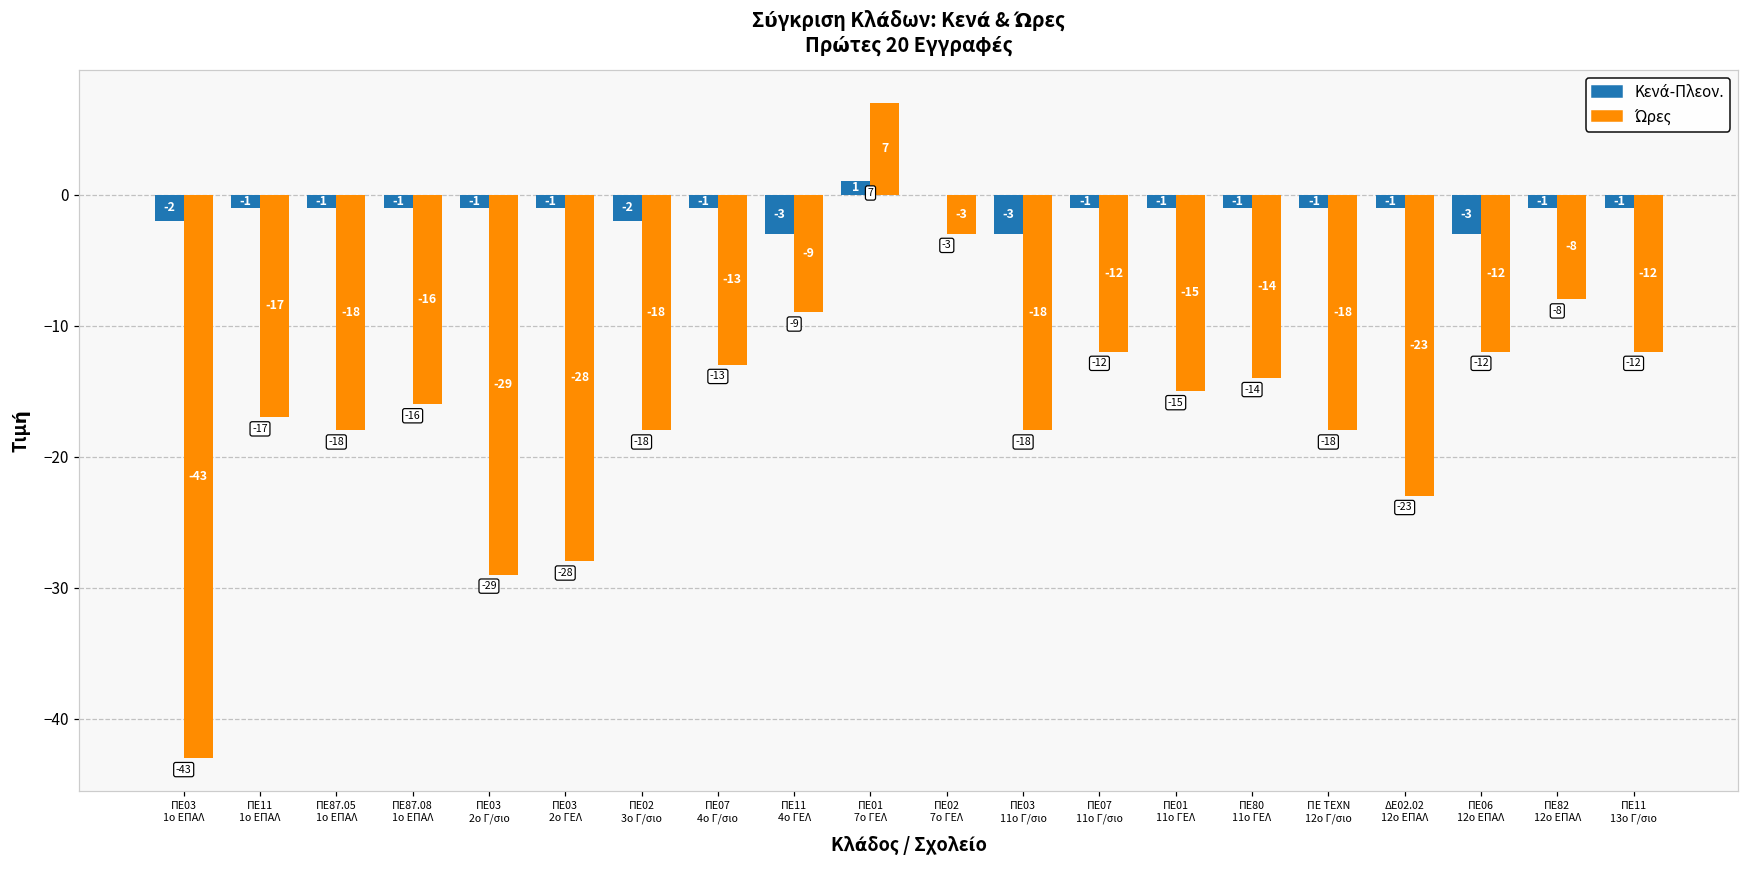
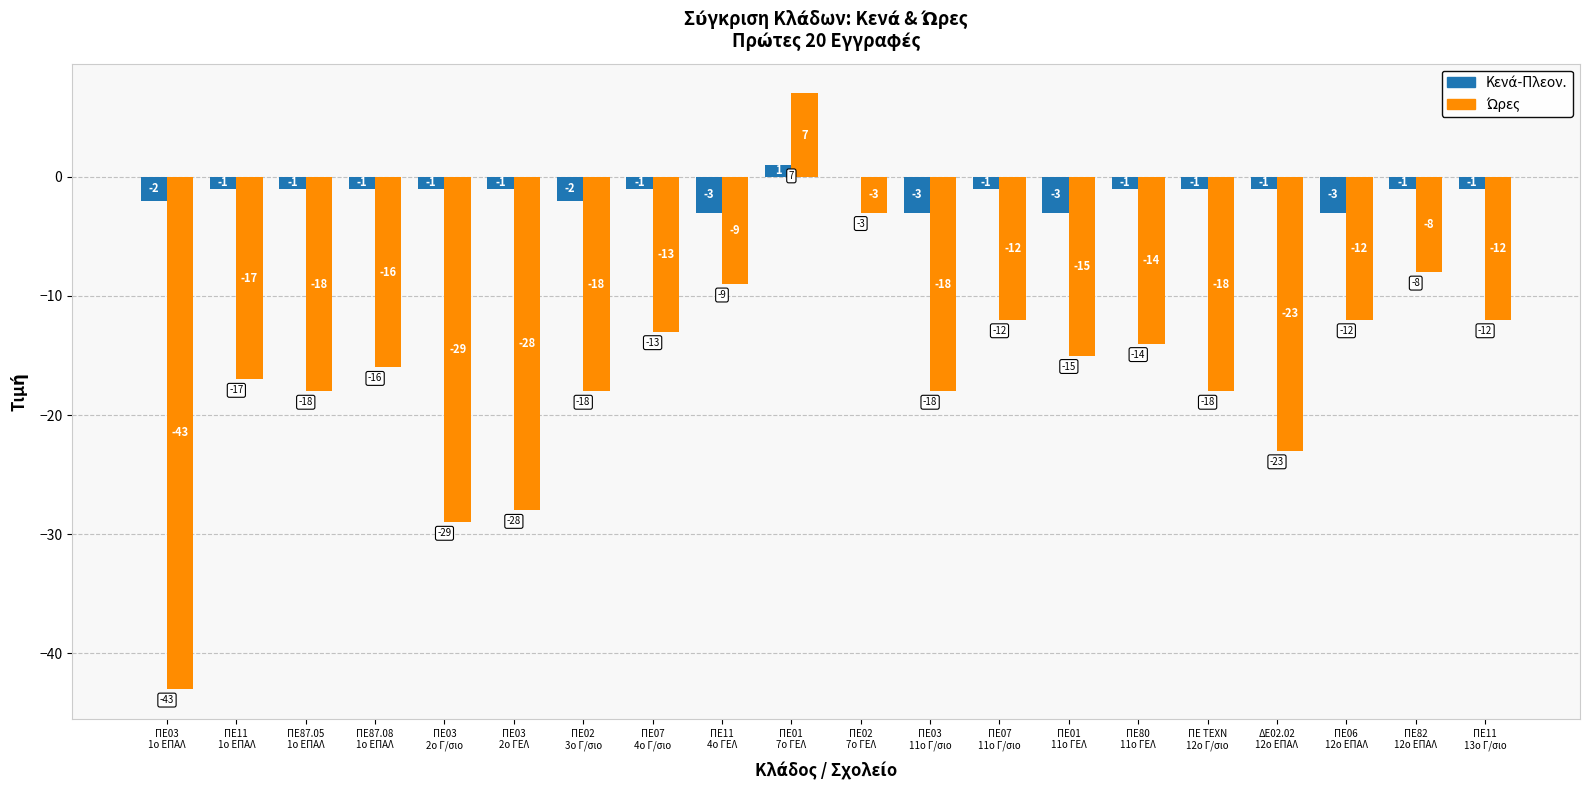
  {
    "Κενά-Πλεον.": {
      "ΠΕ03 1ο ΕΠΑΛ": -2,
      "ΠΕ11 1ο ΕΠΑΛ": -1,
      "ΠΕ87.05 1ο ΕΠΑΛ": -1,
      "ΠΕ87.08 1ο ΕΠΑΛ": -1,
      "ΠΕ03 2ο Γ/σιο": -1,
      "ΠΕ03 2ο ΓΕΛ": -1,
      "ΠΕ02 3ο Γ/σιο": -2,
      "ΠΕ07 4ο Γ/σιο": -1,
      "ΠΕ11 4ο ΓΕΛ": -3,
      "ΠΕ01 7ο ΓΕΛ": 1,
      "ΠΕ03 11ο Γ/σιο": -3,
      "ΠΕ07 11ο Γ/σιο": -1,
-     "ΠΕ01 11ο ΓΕΛ": -1,
+     "ΠΕ01 11ο ΓΕΛ": -3,
      "ΠΕ80 11ο ΓΕΛ": -1,
      "ΠΕ ΤΕΧΝ 12ο Γ/σιο": -1,
      "ΔΕ02.02 12ο ΕΠΑΛ": -1,
      "ΠΕ06 12ο ΕΠΑΛ": -3,
      "ΠΕ82 12ο ΕΠΑΛ": -1,
      "ΠΕ11 13ο Γ/σιο": -1
    },
    "Ώρες": {
      "ΠΕ03 1ο ΕΠΑΛ": -43,
      "ΠΕ11 1ο ΕΠΑΛ": -17,
      "ΠΕ87.05 1ο ΕΠΑΛ": -18,
      "ΠΕ87.08 1ο ΕΠΑΛ": -16,
      "ΠΕ03 2ο Γ/σιο": -29,
      "ΠΕ03 2ο ΓΕΛ": -28,
      "ΠΕ02 3ο Γ/σιο": -18,
      "ΠΕ07 4ο Γ/σιο": -13,
      "ΠΕ11 4ο ΓΕΛ": -9,
      "ΠΕ01 7ο ΓΕΛ": 7,
      "ΠΕ02 7ο ΓΕΛ": -3,
      "ΠΕ03 11ο Γ/σιο": -18,
      "ΠΕ07 11ο Γ/σιο": -12,
      "ΠΕ01 11ο ΓΕΛ": -15,
      "ΠΕ80 11ο ΓΕΛ": -14,
      "ΠΕ ΤΕΧΝ 12ο Γ/σιο": -18,
      "ΔΕ02.02 12ο ΕΠΑΛ": -23,
      "ΠΕ06 12ο ΕΠΑΛ": -12,
      "ΠΕ82 12ο ΕΠΑΛ": -8,
      "ΠΕ11 13ο Γ/σιο": -12
    }
  }
